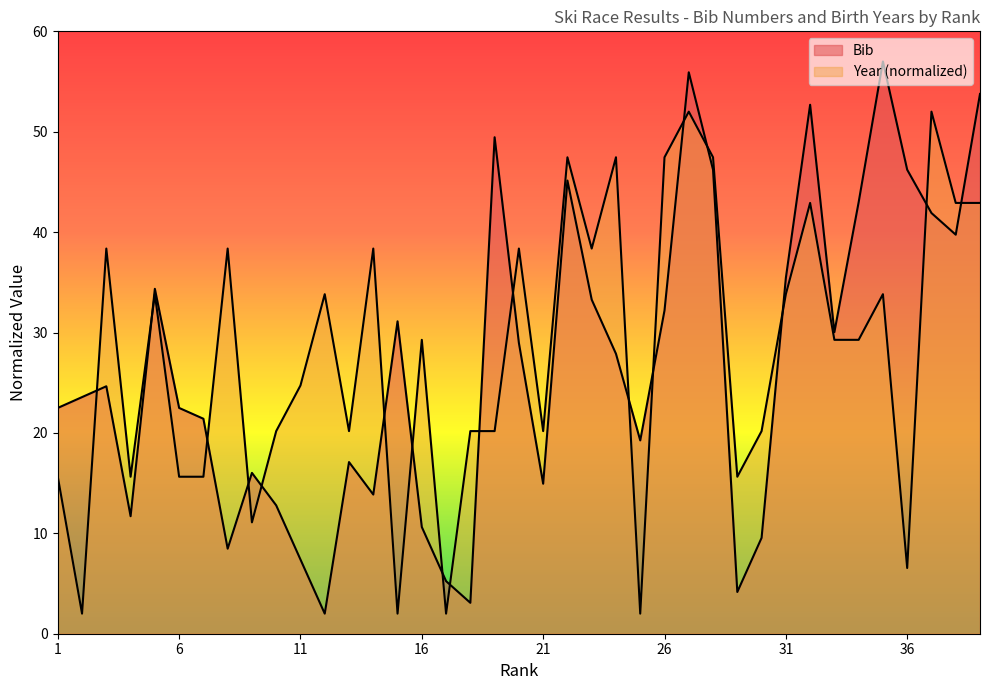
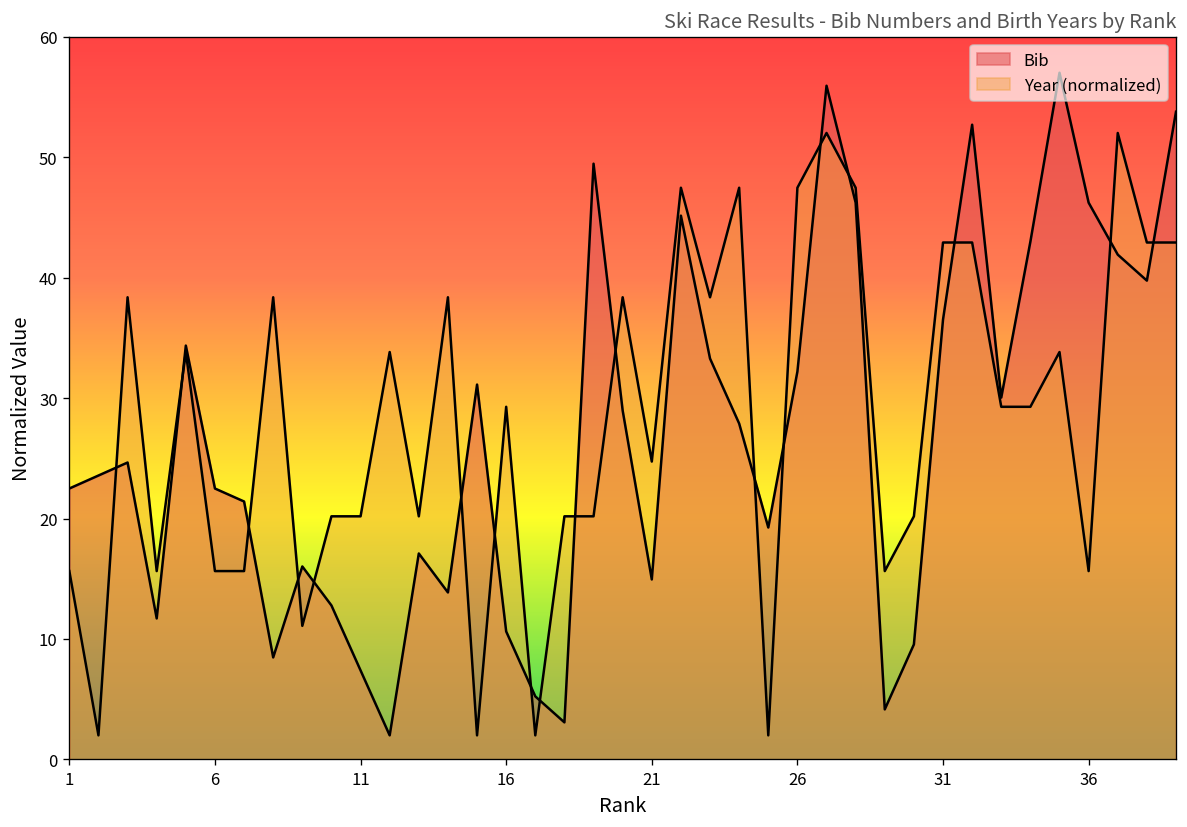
  {
    "Bib": {
      "1": 22.5,
      "6": 22.5,
      "11": 7.4,
      "16": 10.6,
      "21": 14.9,
      "26": 32.2,
-     "31": 35.4,
+     "31": 36.5,
      "36": 46.2
    },
    "Year (normalized)": {
      "1": 15.6,
      "6": 15.6,
-     "11": 24.7,
+     "11": 20.2,
      "16": 29.3,
-     "21": 20.2,
+     "21": 24.7,
      "26": 47.5,
-     "31": 33.8,
-     "36": 6.5
+     "31": 42.9,
+     "36": 15.6
    }
  }
